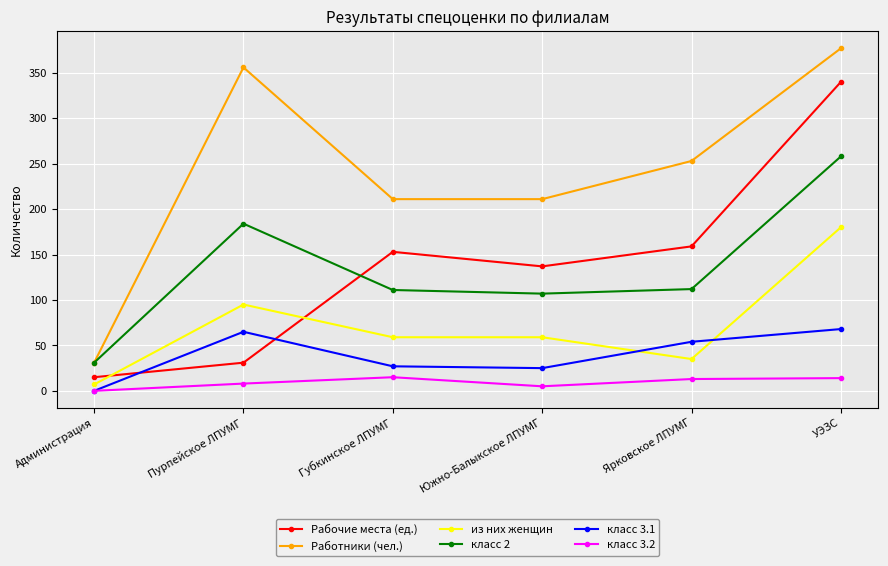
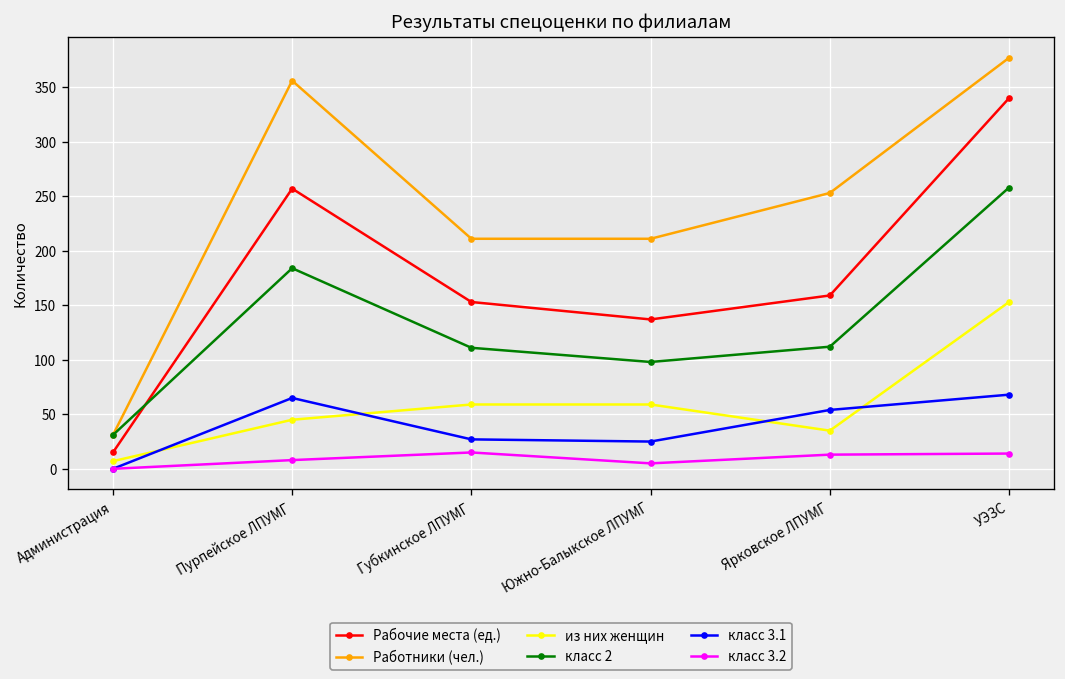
  {
    "Рабочие места (ед.)": {
      "Администрация": 20,
-     "Пурпейское ЛПУМГ": 30,
+     "Пурпейское ЛПУМГ": 260,
      "Губкинское ЛПУМГ": 150,
      "Южно-Балыкское ЛПУМГ": 140,
      "Ярковское ЛПУМГ": 160,
      "УЭЗС": 340
    },
    "Работники (чел.)": {
      "Пурпейское ЛПУМГ": 360,
      "Губкинское ЛПУМГ": 210,
      "Южно-Балыкское ЛПУМГ": 210,
      "Ярковское ЛПУМГ": 250,
      "УЭЗС": 380
    },
    "из них женщин": {
      "Администрация": 10,
-     "Пурпейское ЛПУМГ": 100,
+     "Пурпейское ЛПУМГ": 50,
      "Губкинское ЛПУМГ": 60,
      "Южно-Балыкское ЛПУМГ": 60,
      "Ярковское ЛПУМГ": 40,
-     "УЭЗС": 180
+     "УЭЗС": 150
    },
    "класс 2": {
      "Пурпейское ЛПУМГ": 180,
      "Губкинское ЛПУМГ": 110,
-     "Южно-Балыкское ЛПУМГ": 110,
+     "Южно-Балыкское ЛПУМГ": 100,
      "Ярковское ЛПУМГ": 110,
      "УЭЗС": 260
    },
    "класс 3.1": {
      "Пурпейское ЛПУМГ": 70,
      "Губкинское ЛПУМГ": 30,
      "Южно-Балыкское ЛПУМГ": 30,
      "Ярковское ЛПУМГ": 50,
      "УЭЗС": 70
    },
    "класс 3.2": {
      "Пурпейское ЛПУМГ": 10,
      "Губкинское ЛПУМГ": 20,
      "Южно-Балыкское ЛПУМГ": 10,
      "Ярковское ЛПУМГ": 10,
      "УЭЗС": 10
    }
  }
